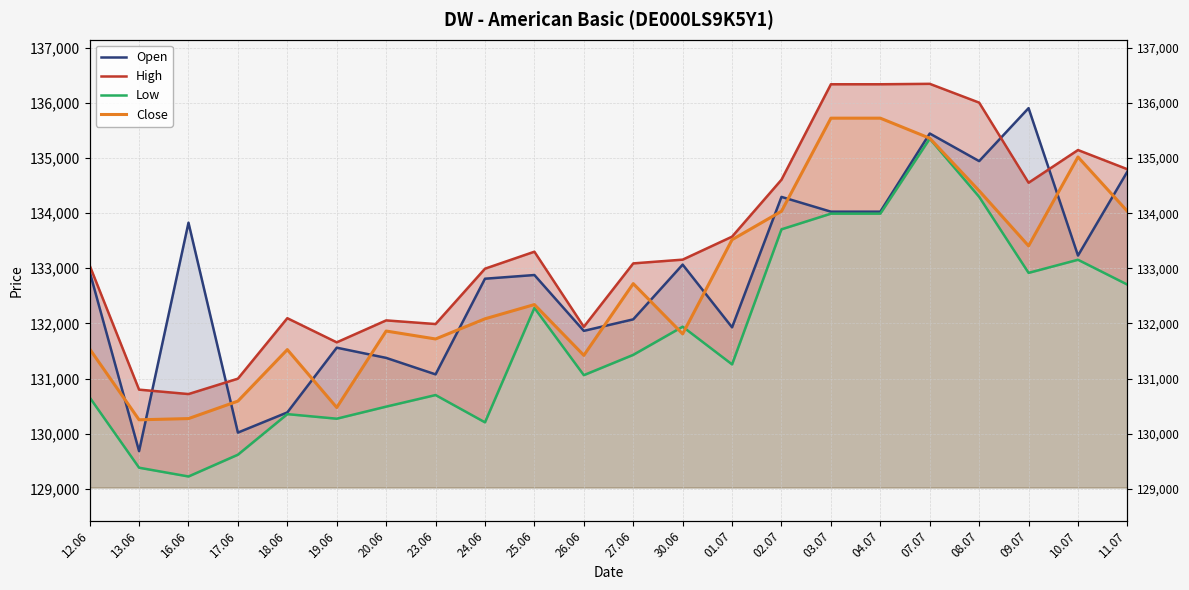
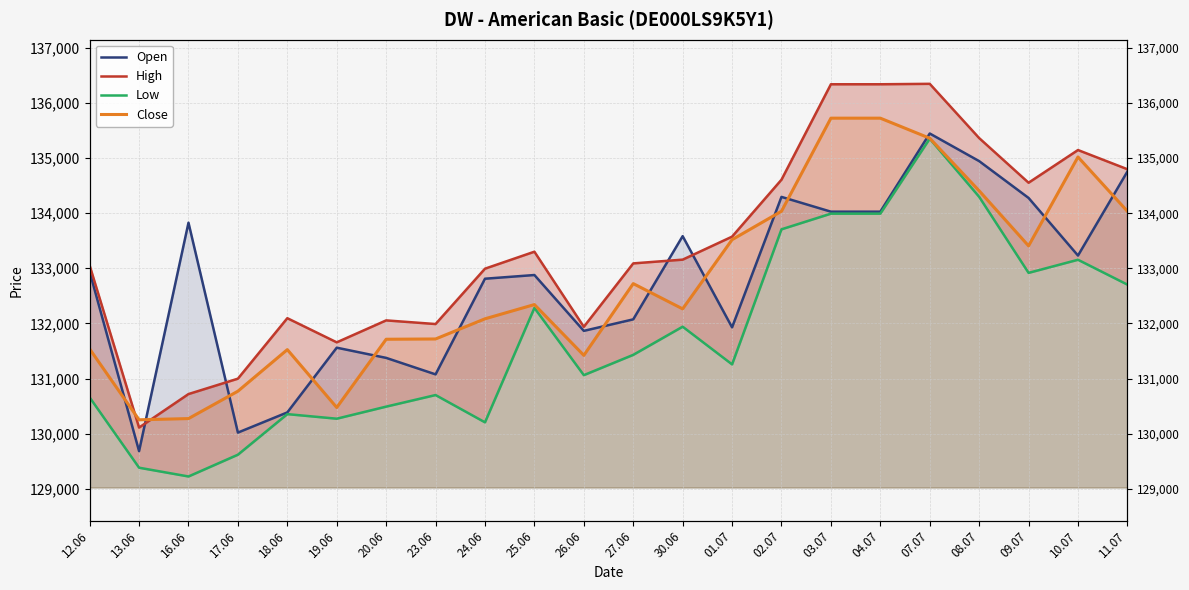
  {
    "Open": {
      "12.06": "132,900",
      "13.06": "129,700",
      "16.06": "133,800",
      "17.06": "130,000",
      "19.06": "131,600",
      "20.06": "131,400",
      "23.06": "131,100",
      "24.06": "132,800",
      "25.06": "132,900",
      "26.06": "131,900",
      "27.06": "132,100",
-     "30.06": "133,100",
+     "30.06": "133,600",
      "01.07": "131,900",
      "02.07": "134,300",
      "07.07": "135,400",
      "08.07": "134,900",
-     "09.07": "135,900",
+     "09.07": "134,300",
      "10.07": "133,200"
    },
    "High": {
      "12.06": "133,100",
-     "13.06": "130,800",
+     "13.06": "130,100",
      "16.06": "130,700",
      "17.06": "131,000",
      "18.06": "132,100",
      "19.06": "131,700",
      "20.06": "132,100",
      "23.06": "132,000",
      "24.06": "133,000",
      "25.06": "133,300",
      "26.06": "131,900",
      "27.06": "133,100",
      "30.06": "133,200",
      "01.07": "133,600",
      "02.07": "134,600",
      "03.07": "136,300",
      "04.07": "136,300",
      "07.07": "136,300",
-     "08.07": "136,000",
+     "08.07": "135,400",
      "09.07": "134,600",
      "10.07": "135,100"
    },
    "Low": {
      "12.06": "130,700",
      "13.06": "129,400",
      "16.06": "129,200",
      "17.06": "129,600",
      "19.06": "130,300",
      "20.06": "130,500",
      "23.06": "130,700",
      "24.06": "130,200",
      "25.06": "132,300",
      "26.06": "131,100",
      "27.06": "131,400",
      "30.06": "131,900",
      "01.07": "131,300",
      "02.07": "133,700",
      "08.07": "134,300",
      "09.07": "132,900",
      "10.07": "133,200",
      "11.07": "132,700"
    },
    "Close": {
      "12.06": "131,500",
      "13.06": "130,300",
      "16.06": "130,300",
-     "17.06": "130,600",
+     "17.06": "130,800",
      "18.06": "131,500",
      "19.06": "130,500",
-     "20.06": "131,900",
+     "20.06": "131,700",
      "23.06": "131,700",
      "24.06": "132,100",
      "25.06": "132,300",
      "26.06": "131,400",
      "27.06": "132,700",
-     "30.06": "131,800",
+     "30.06": "132,300",
      "01.07": "133,500",
      "02.07": "134,000",
      "03.07": "135,700",
      "04.07": "135,700",
      "08.07": "134,400",
      "09.07": "133,400",
      "10.07": "135,000",
      "11.07": "134,000"
    }
  }
